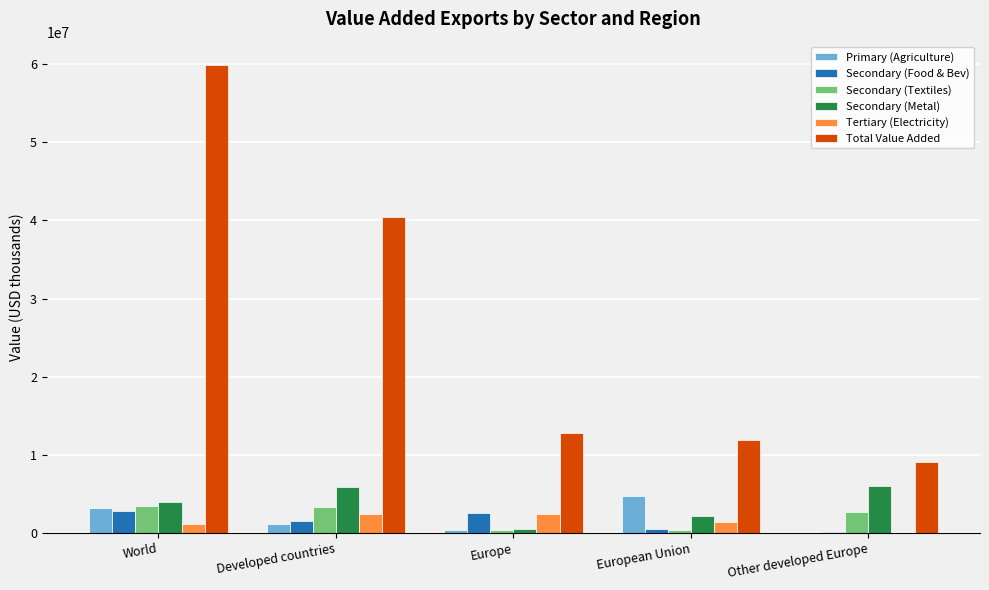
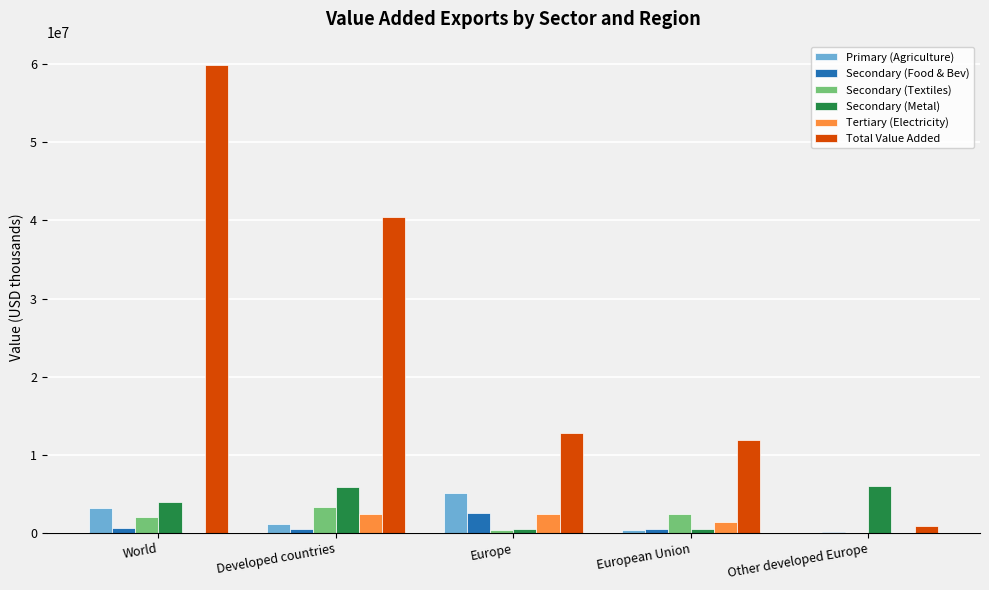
  {
    "Primary (Agriculture)": {
      "World": 3000000,
      "Developed countries": 1000000,
-     "Europe": 0,
-     "European Union": 5000000
+     "Europe": 5000000,
+     "European Union": 0
    },
    "Secondary (Food & Bev)": {
-     "World": 3000000,
-     "Developed countries": 2000000,
+     "World": 1000000,
+     "Developed countries": 1000000,
      "Europe": 2000000,
      "European Union": 1000000
    },
    "Secondary (Textiles)": {
-     "World": 3000000,
+     "World": 2000000,
      "Developed countries": 3000000,
      "Europe": 0,
-     "European Union": 0,
-     "Other developed Europe": 3000000
+     "European Union": 2000000,
+     "Other developed Europe": 0
    },
    "Secondary (Metal)": {
      "World": 4000000,
      "Developed countries": 6000000,
      "Europe": 1000000,
-     "European Union": 2000000,
+     "European Union": 1000000,
      "Other developed Europe": 6000000
    },
    "Tertiary (Electricity)": {
-     "World": 1000000,
+     "World": 0,
      "Developed countries": 2000000,
      "Europe": 2000000,
      "European Union": 1000000
    },
    "Total Value Added": {
      "World": 60000000,
      "Developed countries": 40000000,
      "Europe": 13000000,
      "European Union": 12000000,
-     "Other developed Europe": 9000000
+     "Other developed Europe": 1000000
    }
  }
